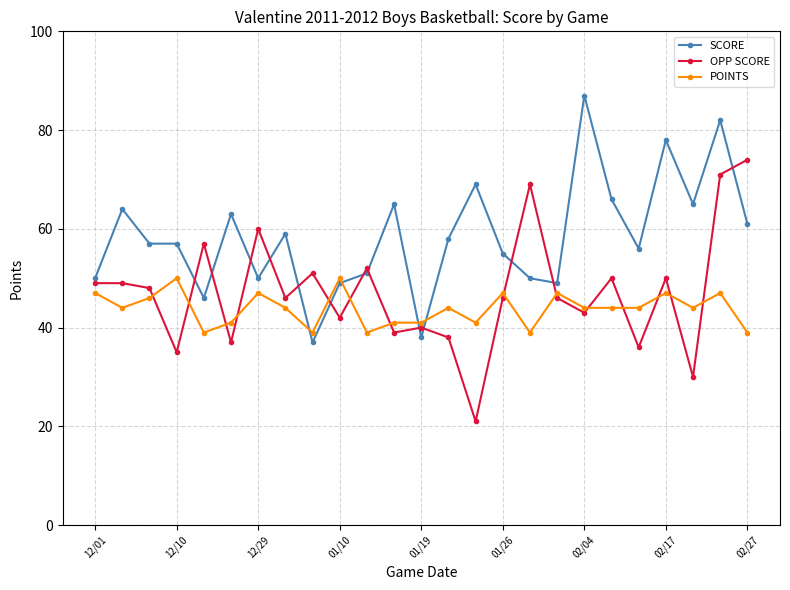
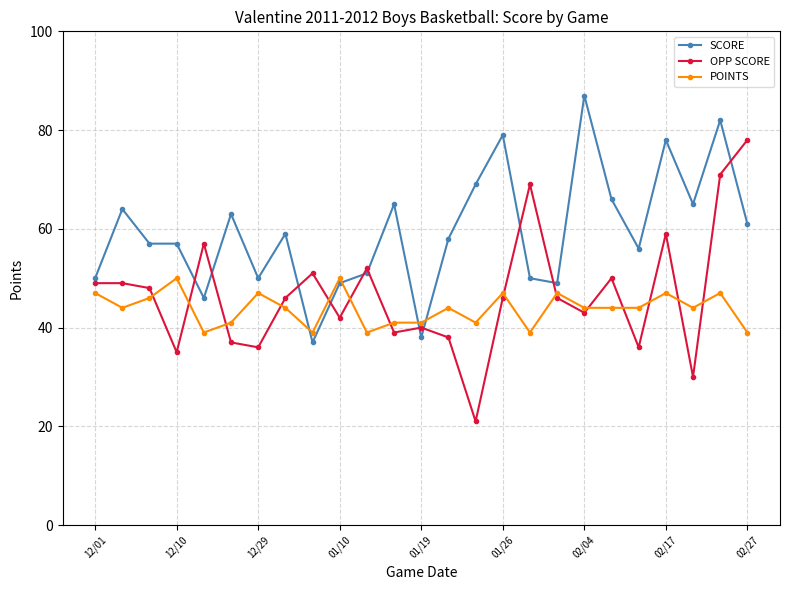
  {
    "SCORE": {
      "12/01": 50,
      "12/10": 57,
      "12/29": 50,
      "01/10": 49,
      "01/19": 38,
-     "01/26": 55,
+     "01/26": 79,
      "02/04": 87,
      "02/17": 78,
      "02/27": 61
    },
    "OPP SCORE": {
      "12/01": 49,
      "12/10": 35,
-     "12/29": 60,
+     "12/29": 36,
      "01/10": 42,
      "01/19": 40,
      "01/26": 46,
      "02/04": 43,
-     "02/17": 50,
-     "02/27": 74
+     "02/17": 59,
+     "02/27": 78
    },
    "POINTS": {
      "12/01": 47,
      "12/10": 50,
      "12/29": 47,
      "01/10": 50,
      "01/19": 41,
      "01/26": 47,
      "02/04": 44,
      "02/17": 47,
      "02/27": 39
    }
  }
